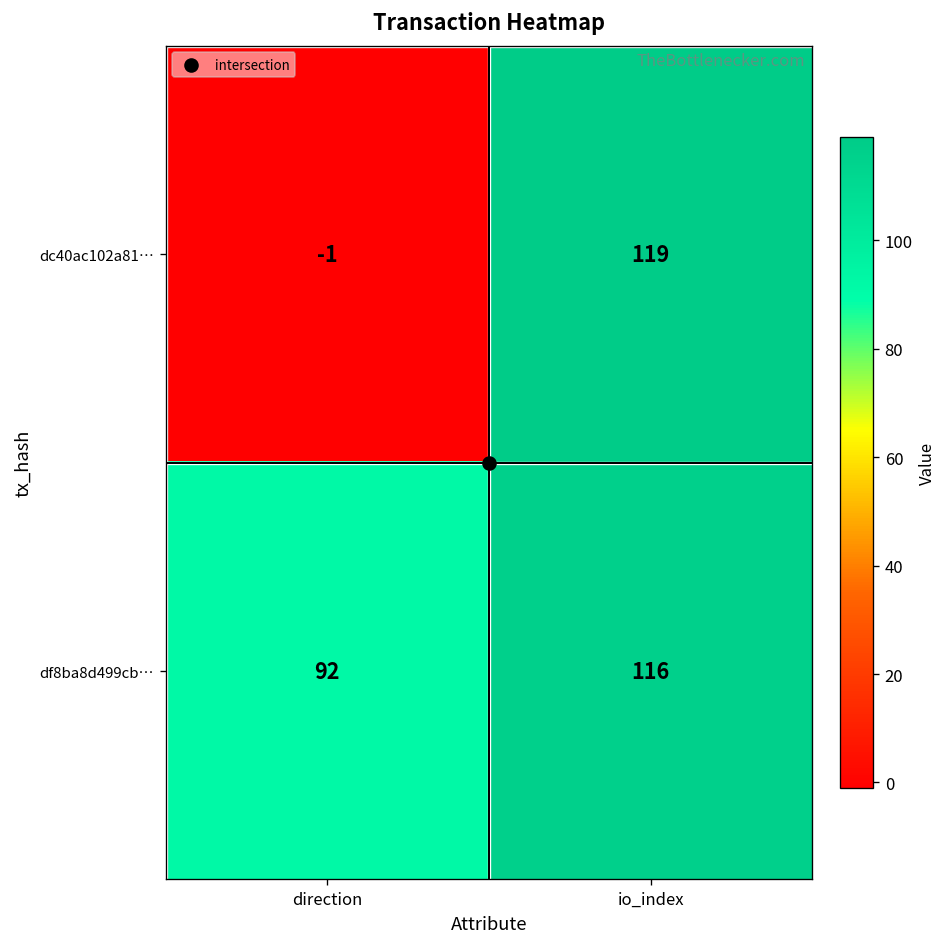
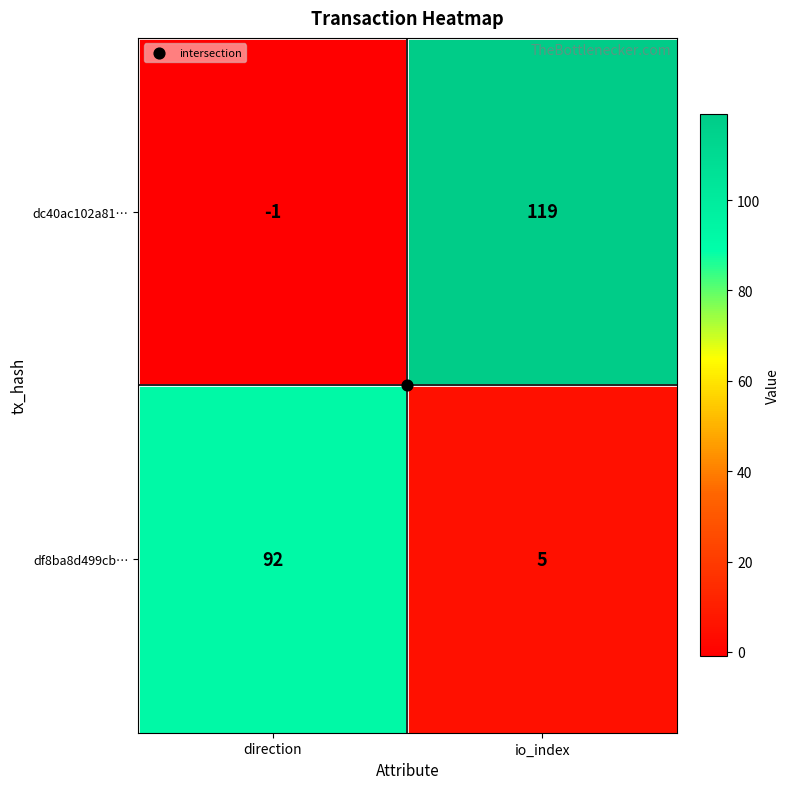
  {
    "dc40ac102a81…": {
      "direction": -1
    },
    "df8ba8d499cb…": {
      "direction": 92,
-     "io_index": 116
+     "io_index": 5
    }
  }
